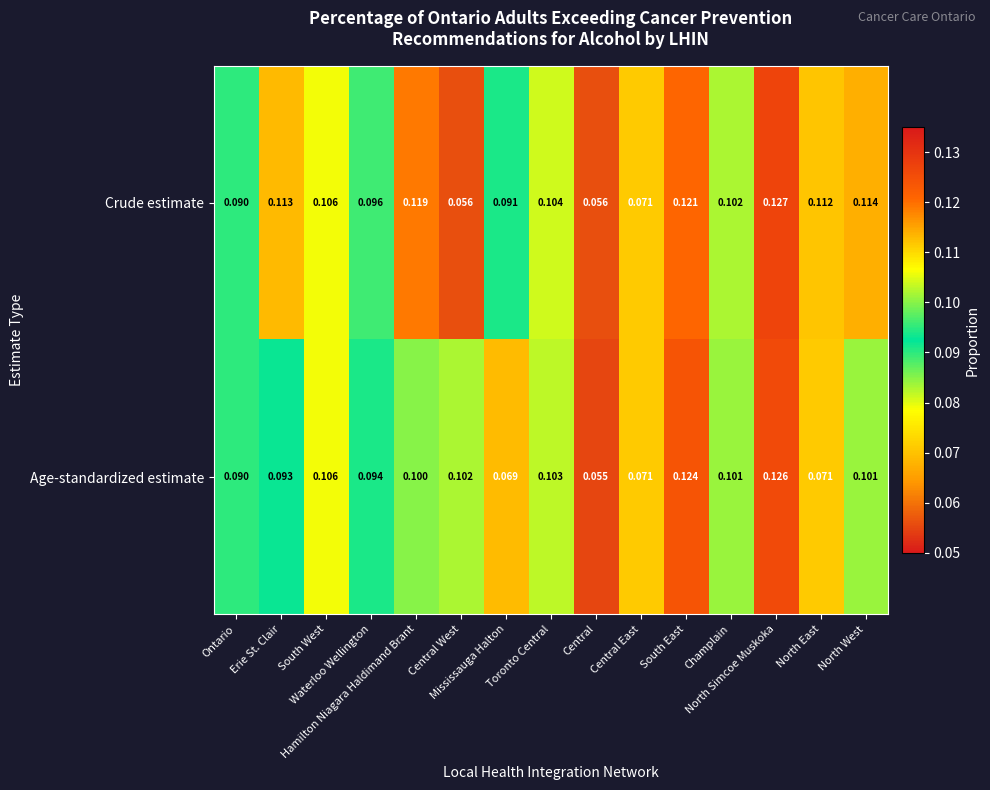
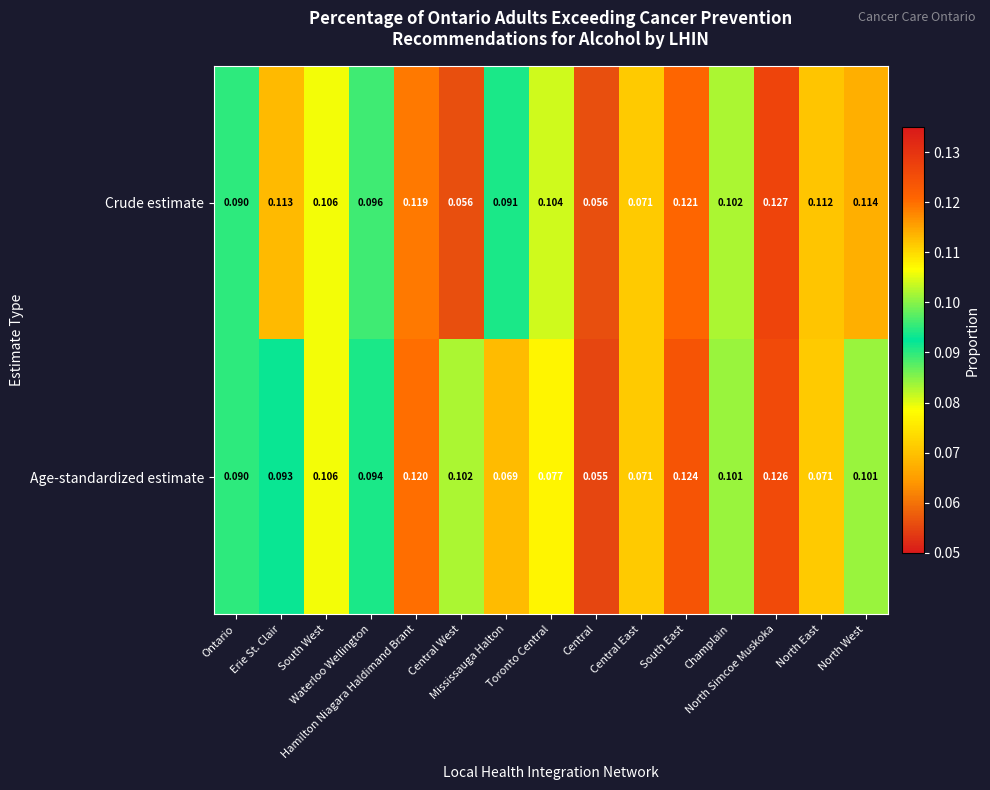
  {
    "Crude estimate": {
      "Ontario": 0.090,
      "Erie St. Clair": 0.113,
      "South West": 0.106,
      "Waterloo Wellington": 0.096,
      "Hamilton Niagara Haldimand Brant": 0.119,
      "Central West": 0.056,
      "Mississauga Halton": 0.091,
      "Toronto Central": 0.104,
      "Central": 0.056,
      "Central East": 0.071,
      "South East": 0.121,
      "Champlain": 0.102,
      "North Simcoe Muskoka": 0.127,
      "North East": 0.112,
      "North West": 0.114
    },
    "Age-standardized estimate": {
      "Ontario": 0.090,
      "Erie St. Clair": 0.093,
      "South West": 0.106,
      "Waterloo Wellington": 0.094,
-     "Hamilton Niagara Haldimand Brant": 0.100,
+     "Hamilton Niagara Haldimand Brant": 0.120,
      "Central West": 0.102,
      "Mississauga Halton": 0.069,
-     "Toronto Central": 0.103,
+     "Toronto Central": 0.077,
      "Central": 0.055,
      "Central East": 0.071,
      "South East": 0.124,
      "Champlain": 0.101,
      "North Simcoe Muskoka": 0.126,
      "North East": 0.071,
      "North West": 0.101
    }
  }
